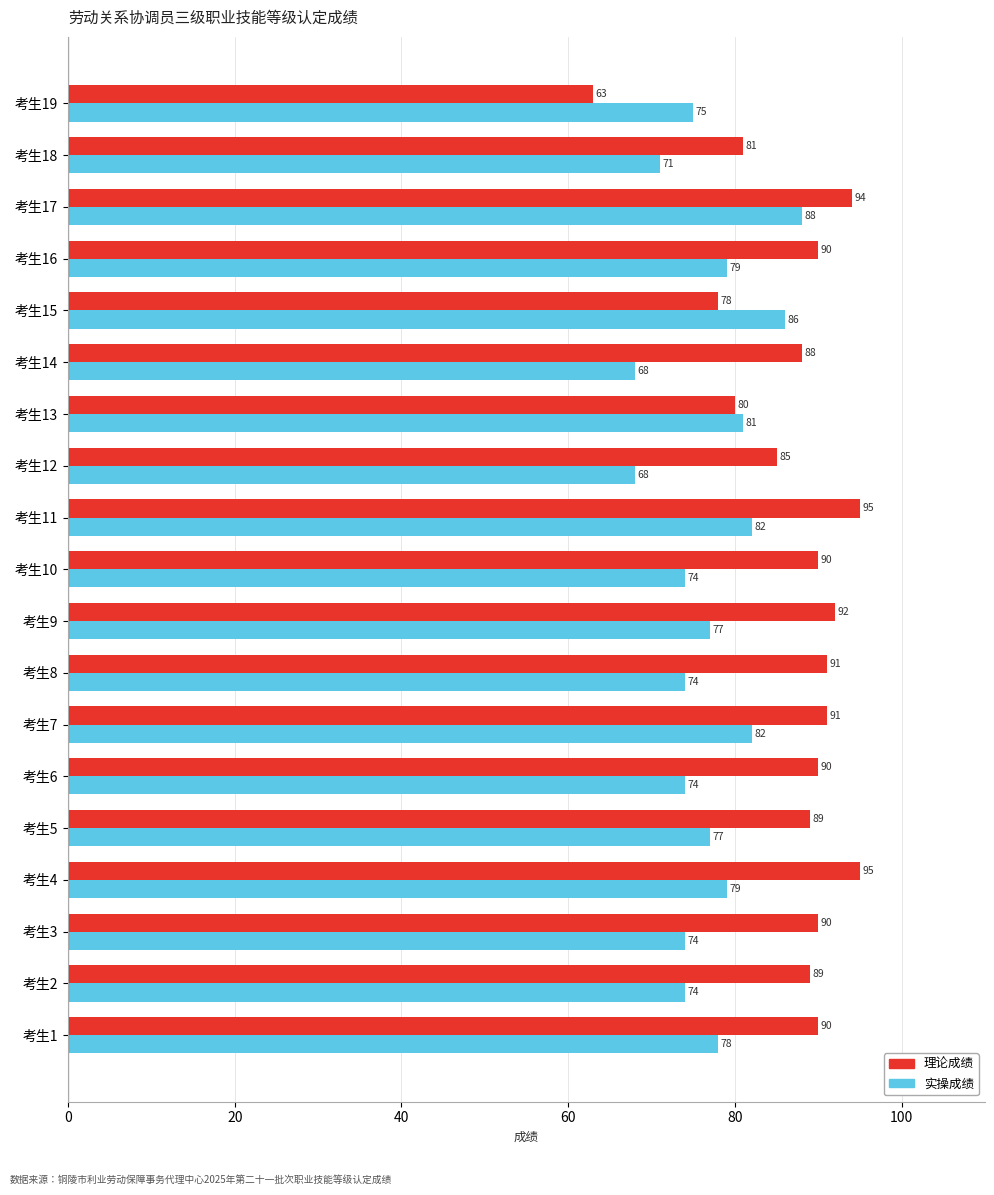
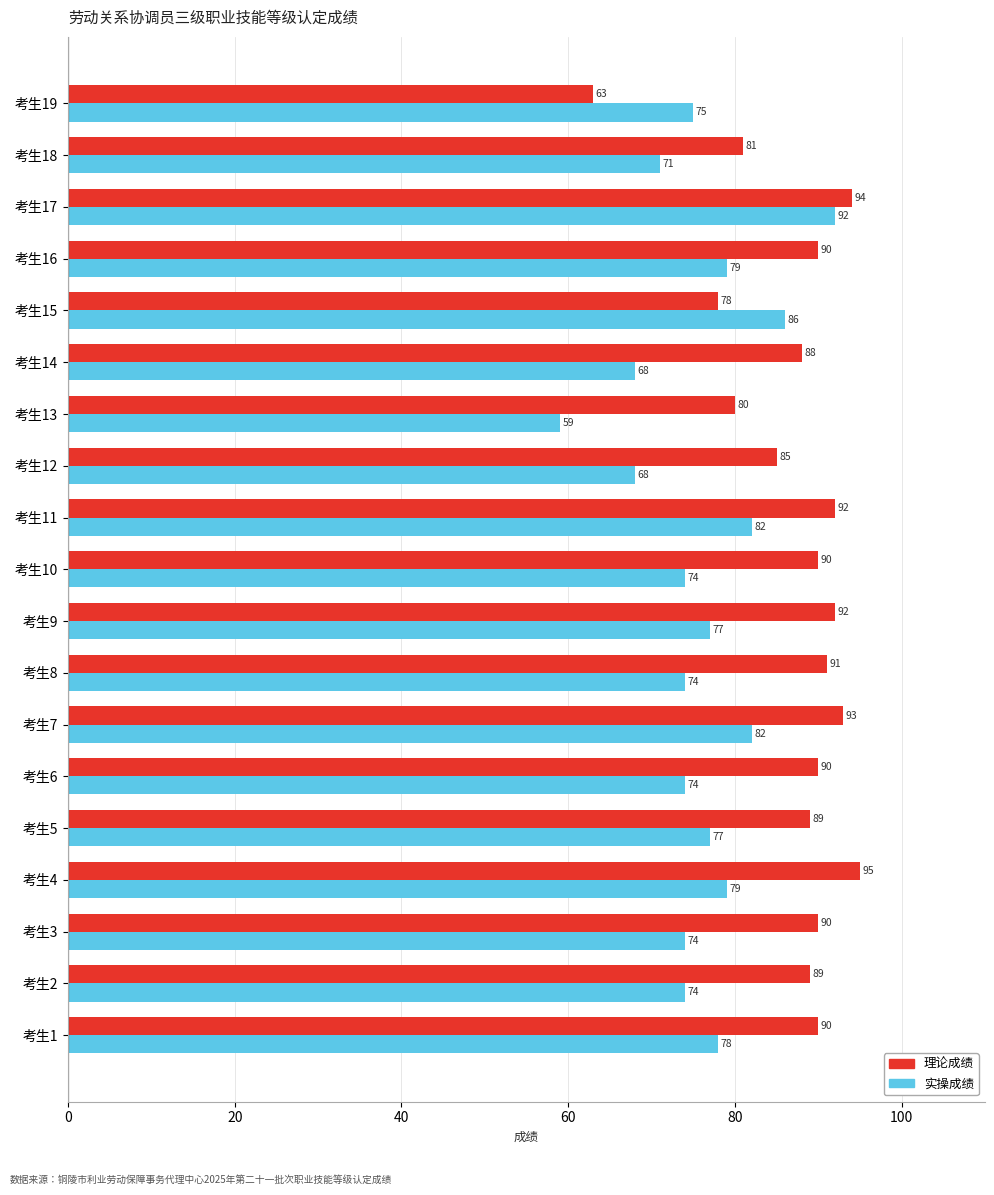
  {
    "理论成绩": {
      "考生19": 63,
      "考生18": 81,
      "考生17": 94,
      "考生16": 90,
      "考生15": 78,
      "考生14": 88,
      "考生13": 80,
      "考生12": 85,
-     "考生11": 95,
+     "考生11": 92,
      "考生10": 90,
      "考生9": 92,
      "考生8": 91,
-     "考生7": 91,
+     "考生7": 93,
      "考生6": 90,
      "考生5": 89,
      "考生4": 95,
      "考生3": 90,
      "考生2": 89,
      "考生1": 90
    },
    "实操成绩": {
      "考生19": 75,
      "考生18": 71,
-     "考生17": 88,
+     "考生17": 92,
      "考生16": 79,
      "考生15": 86,
      "考生14": 68,
-     "考生13": 81,
+     "考生13": 59,
      "考生12": 68,
      "考生11": 82,
      "考生10": 74,
      "考生9": 77,
      "考生8": 74,
      "考生7": 82,
      "考生6": 74,
      "考生5": 77,
      "考生4": 79,
      "考生3": 74,
      "考生2": 74,
      "考生1": 78
    }
  }
